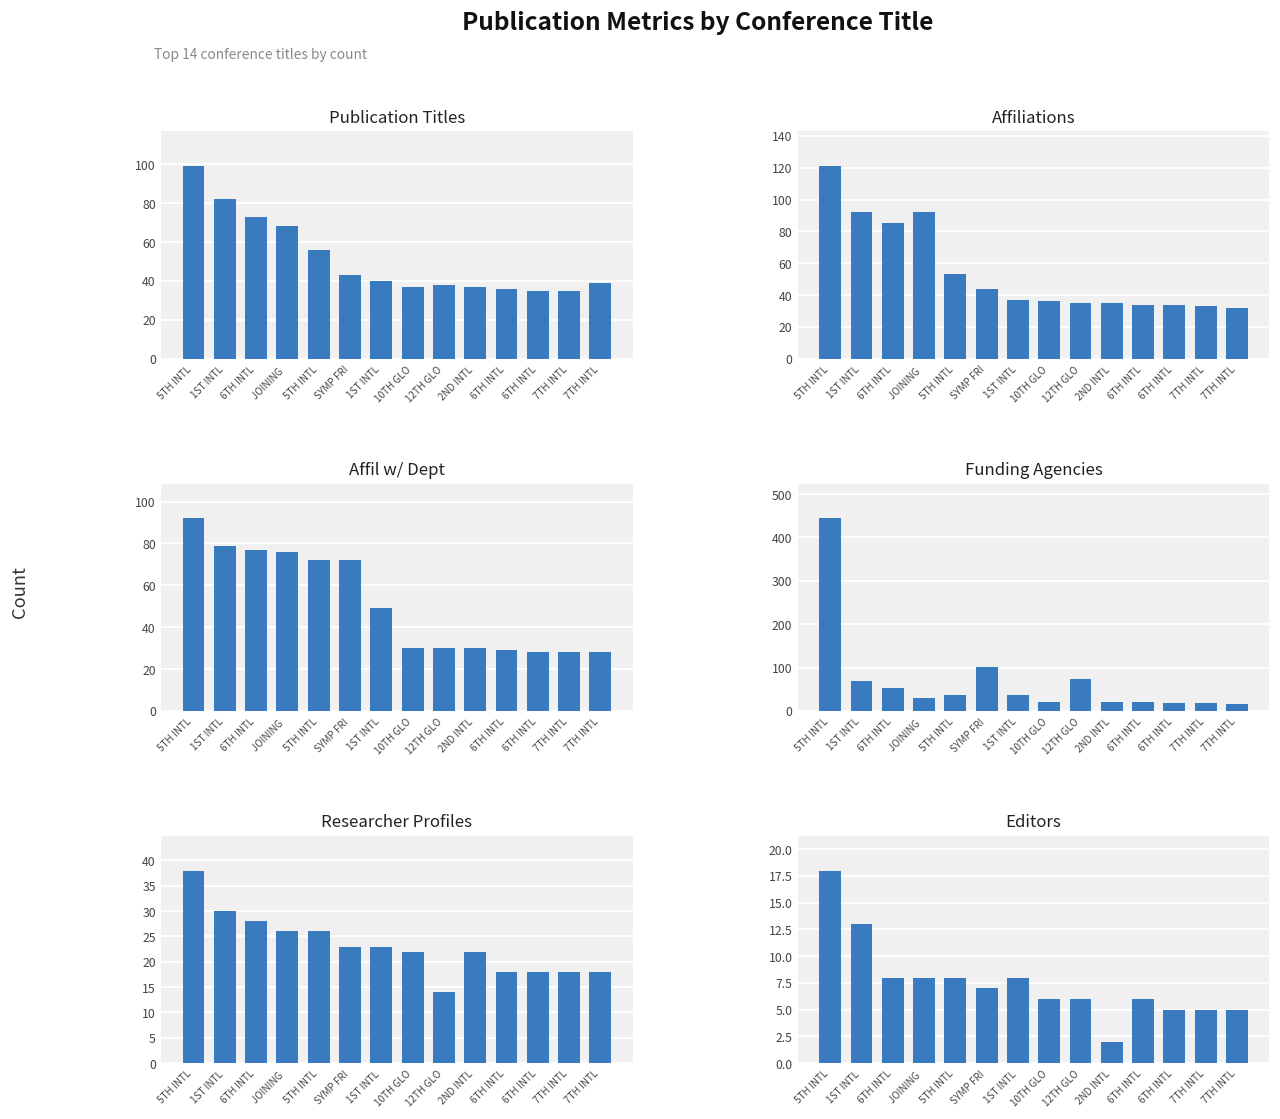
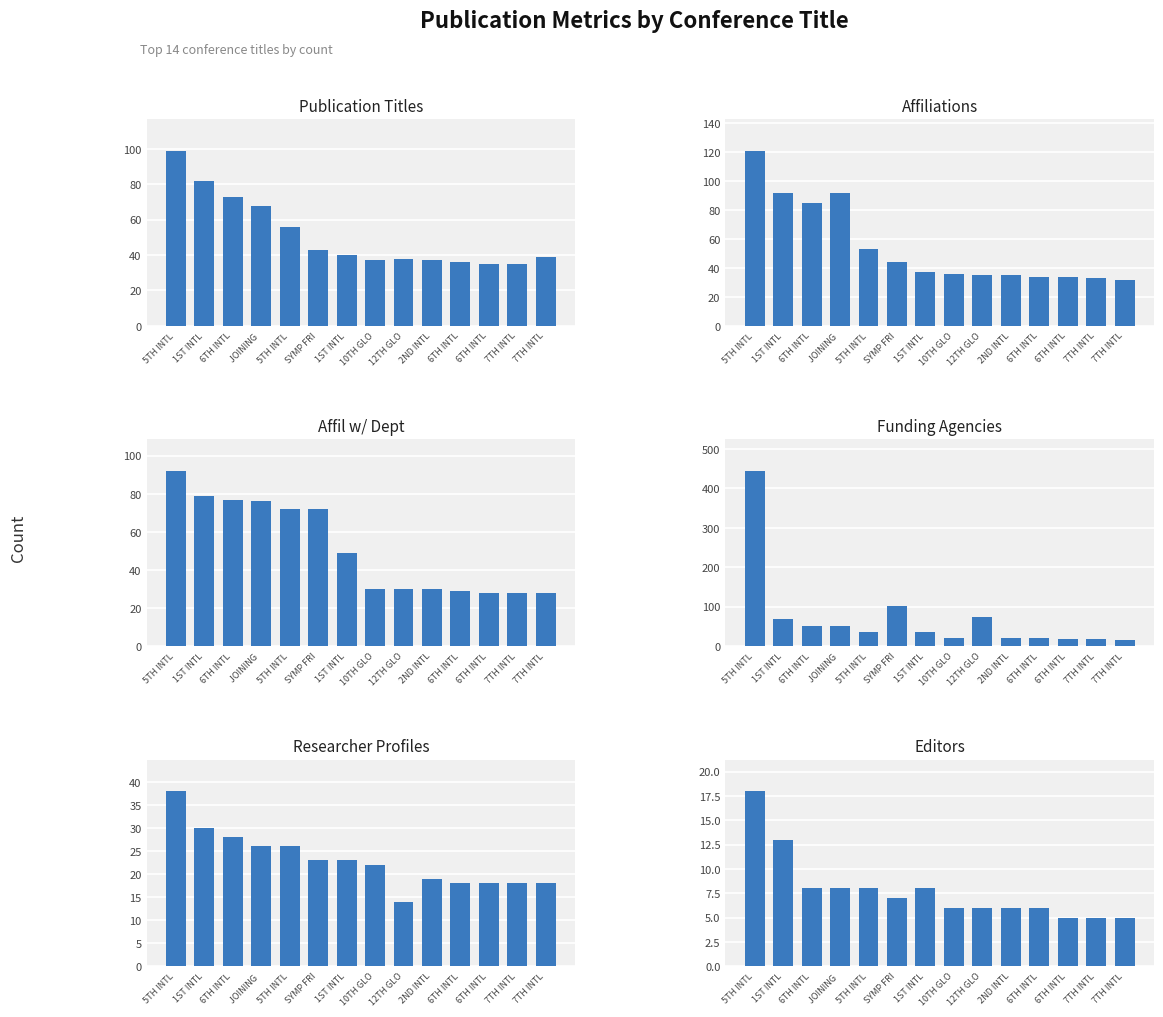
  {
    "Publication Titles": {
      "JOINING": 68,
      "SYMP FRI": 43,
      "10TH GLO": 37,
      "12TH GLO": 38,
      "2ND INTL": 37
    },
    "Affiliations": {
      "JOINING": 92,
      "SYMP FRI": 44,
      "10TH GLO": 36,
      "12TH GLO": 35,
      "2ND INTL": 35
    },
    "Affil w/ Dept": {
      "JOINING": 76,
      "SYMP FRI": 72,
      "10TH GLO": 30,
      "12TH GLO": 30,
      "2ND INTL": 30
    },
    "Funding Agencies": {
-     "JOINING": 30,
+     "JOINING": 50,
      "SYMP FRI": 100,
      "10TH GLO": 20,
      "12TH GLO": 70,
      "2ND INTL": 20
    },
    "Researcher Profiles": {
      "JOINING": 26,
      "SYMP FRI": 23,
      "10TH GLO": 22,
      "12TH GLO": 14,
-     "2ND INTL": 22
+     "2ND INTL": 19
    },
    "Editors": {
      "JOINING": 8,
      "SYMP FRI": 7,
      "10TH GLO": 6,
      "12TH GLO": 6,
-     "2ND INTL": 2
+     "2ND INTL": 6
    }
  }
